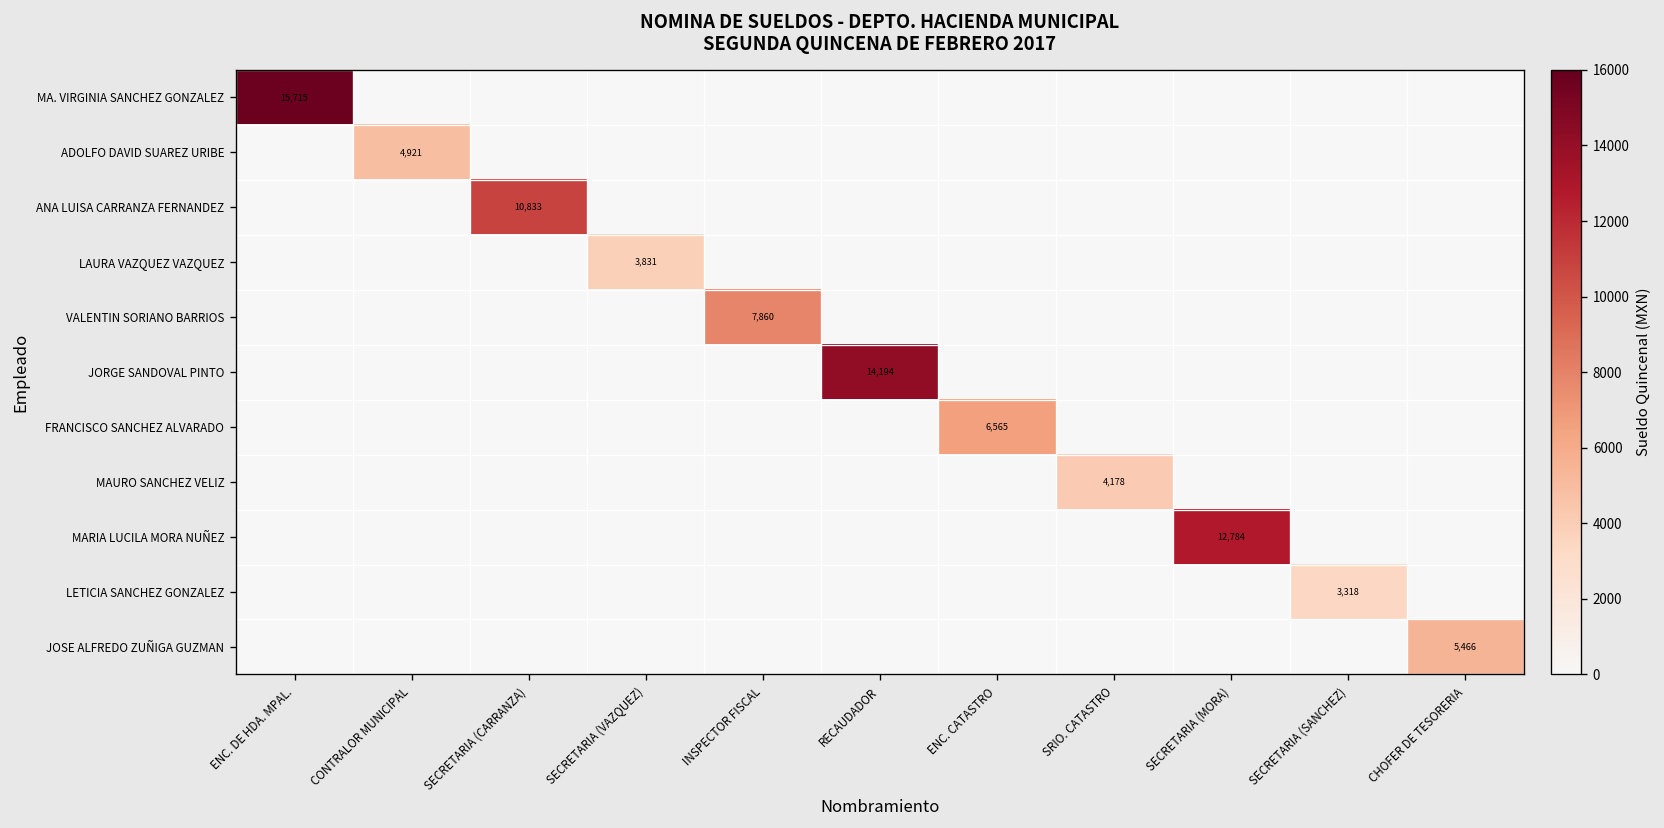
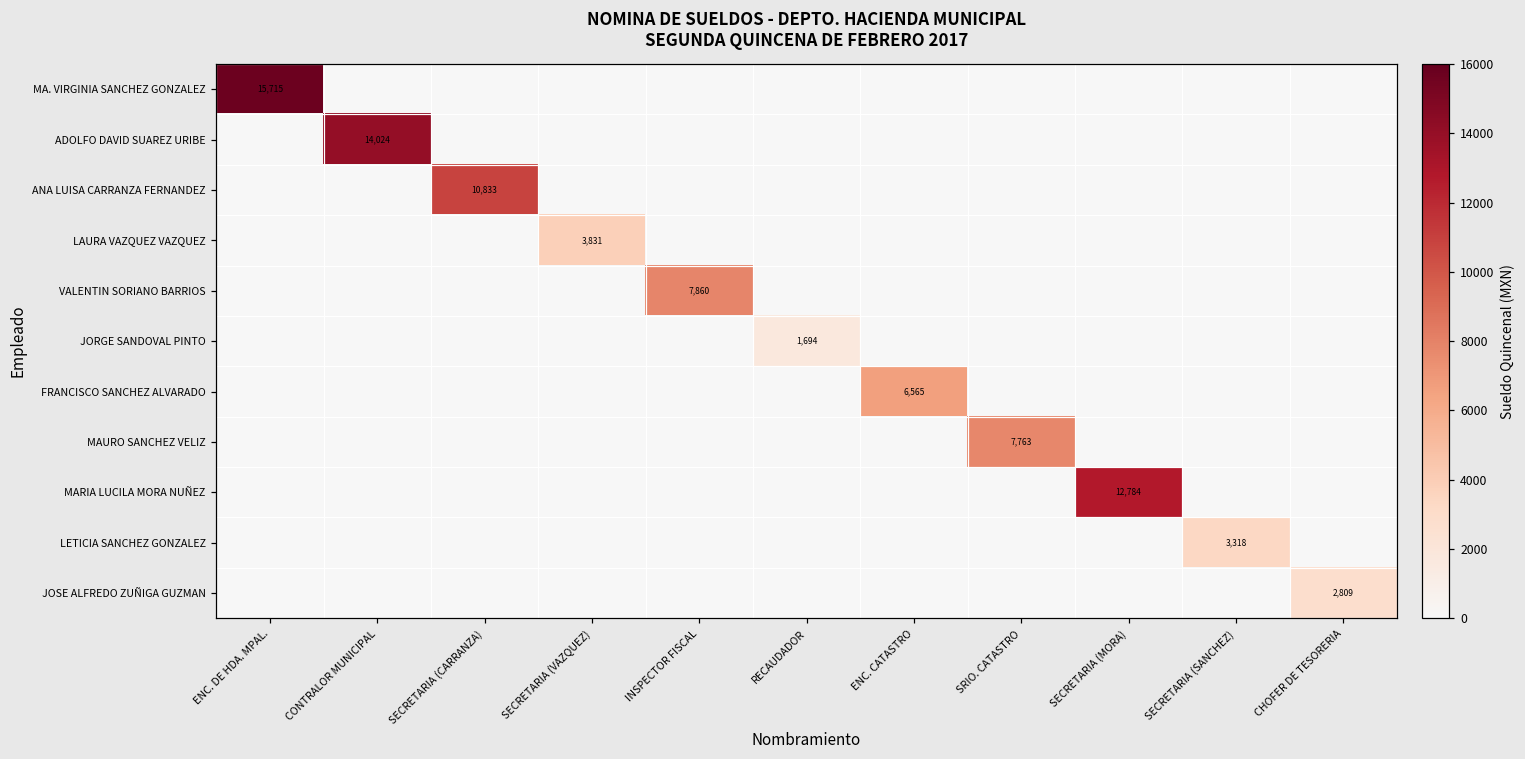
  {
    "MA. VIRGINIA SANCHEZ GONZALEZ": {
      "ENC. DE HDA. MPAL.": "15,715"
    },
    "ADOLFO DAVID SUAREZ URIBE": {
-     "CONTRALOR MUNICIPAL": "4,921"
+     "CONTRALOR MUNICIPAL": "14,024"
    },
    "ANA LUISA CARRANZA FERNANDEZ": {
      "SECRETARIA (CARRANZA)": "10,833"
    },
    "LAURA VAZQUEZ VAZQUEZ": {
      "SECRETARIA (VAZQUEZ)": "3,831"
    },
    "VALENTIN SORIANO BARRIOS": {
      "INSPECTOR FISCAL": "7,860"
    },
    "JORGE SANDOVAL PINTO": {
-     "RECAUDADOR": "14,194"
+     "RECAUDADOR": "1,694"
    },
    "FRANCISCO SANCHEZ ALVARADO": {
      "ENC. CATASTRO": "6,565"
    },
    "MAURO SANCHEZ VELIZ": {
-     "SRIO. CATASTRO": "4,178"
+     "SRIO. CATASTRO": "7,763"
    },
    "MARIA LUCILA MORA NUÑEZ": {
      "SECRETARIA (MORA)": "12,784"
    },
    "LETICIA SANCHEZ GONZALEZ": {
      "SECRETARIA (SANCHEZ)": "3,318"
    },
    "JOSE ALFREDO ZUÑIGA GUZMAN": {
-     "CHOFER DE TESORERIA": "5,466"
+     "CHOFER DE TESORERIA": "2,809"
    }
  }
